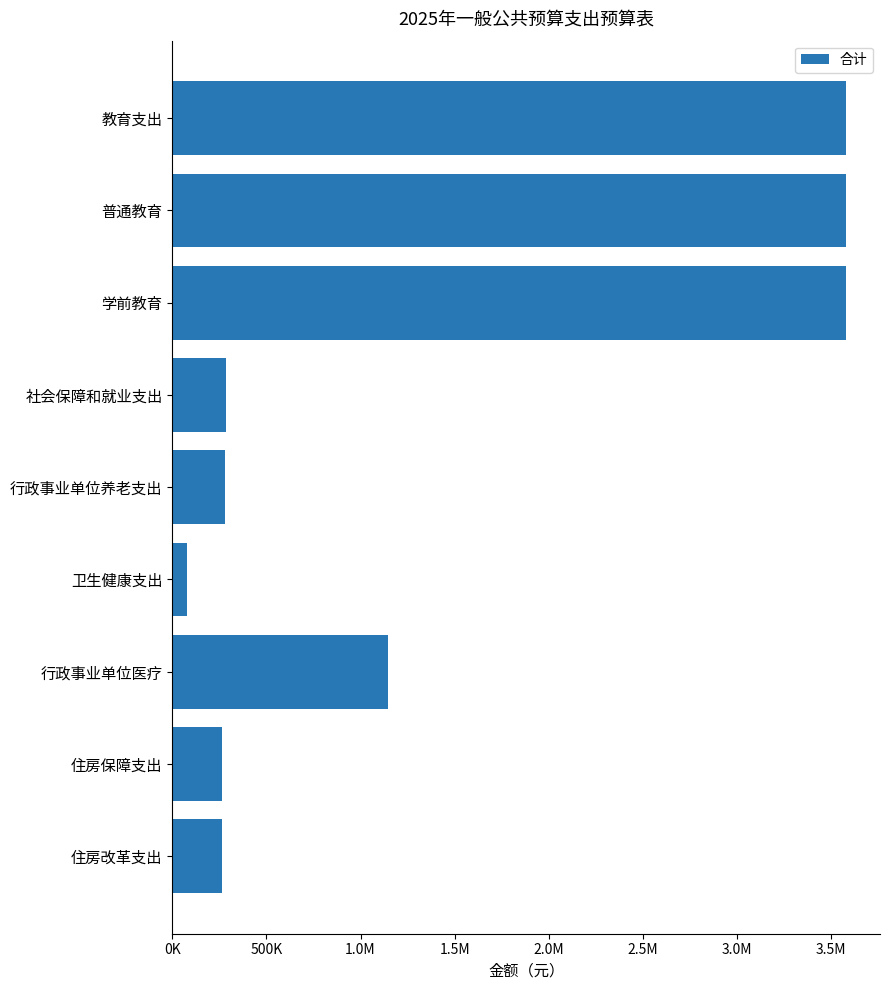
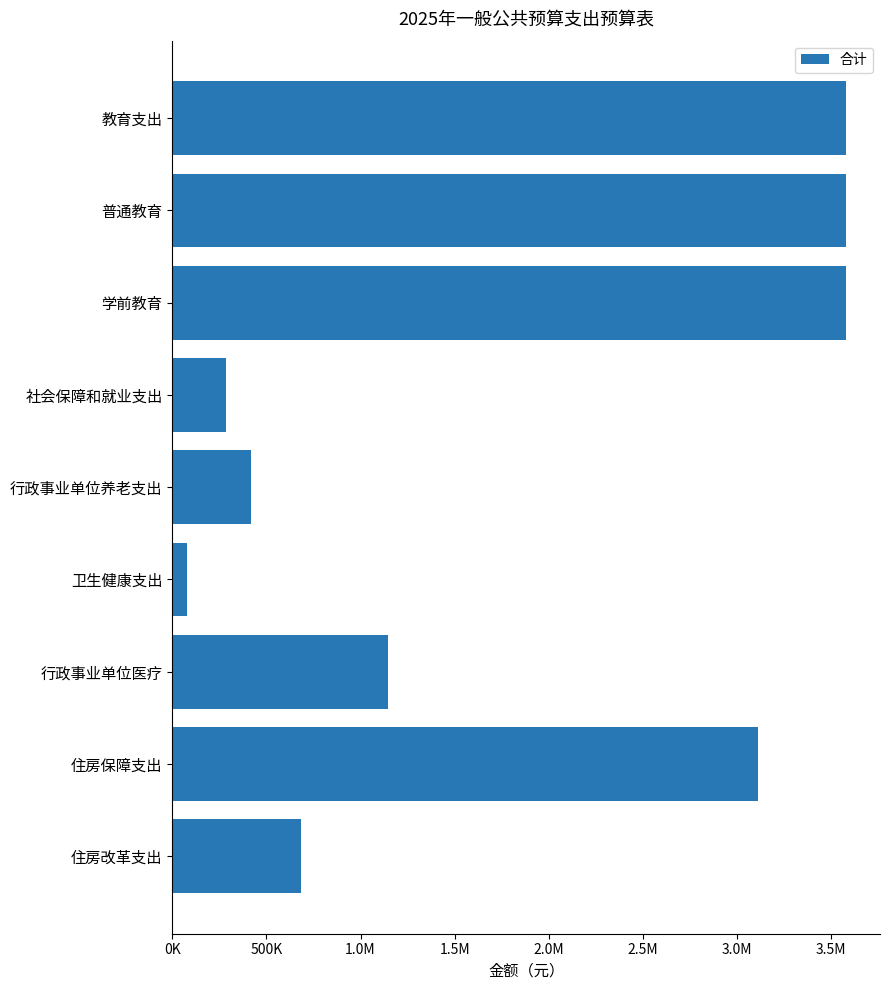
  {
    "教育支出": 3580000,
    "普通教育": 3580000,
    "学前教育": 3580000,
    "社会保障和就业支出": 280000,
-   "行政事业单位养老支出": 280000,
+   "行政事业单位养老支出": 420000,
    "卫生健康支出": 80000,
    "行政事业单位医疗": 1150000,
-   "住房保障支出": 260000,
-   "住房改革支出": 260000
+   "住房保障支出": 3110000,
+   "住房改革支出": 690000
  }
